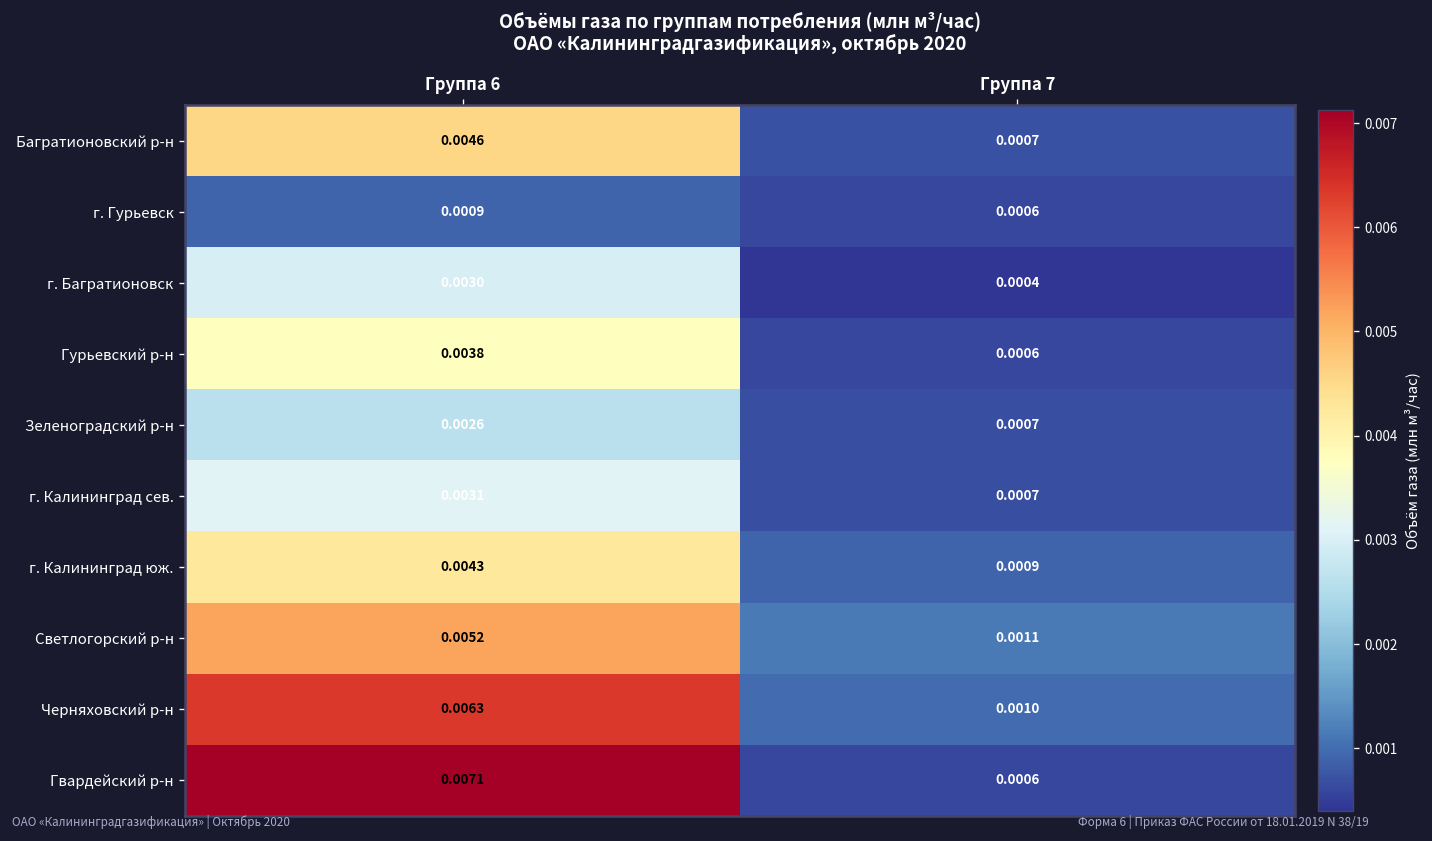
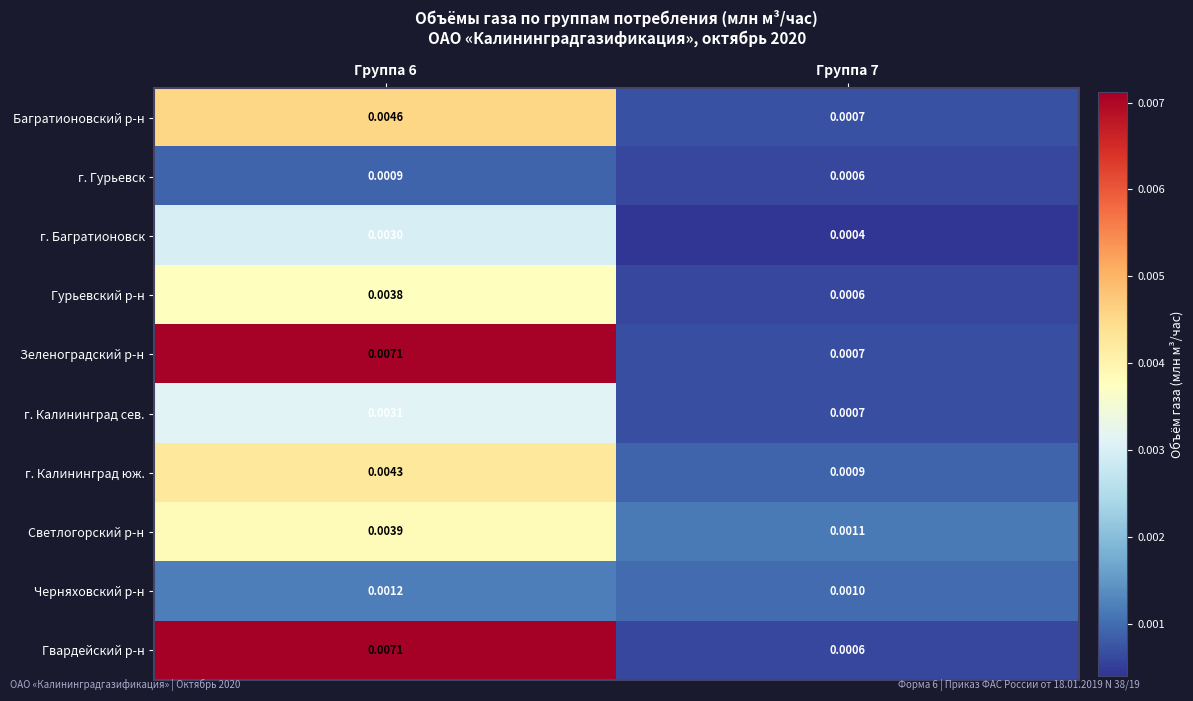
  {
    "Багратионовский р-н": {
      "Группа 6": 0.0046,
      "Группа 7": 0.0007
    },
    "г. Гурьевск": {
      "Группа 6": 0.0009,
      "Группа 7": 0.0006
    },
    "г. Багратионовск": {
      "Группа 7": 0.0004
    },
    "Гурьевский р-н": {
      "Группа 6": 0.0038,
      "Группа 7": 0.0006
    },
    "Зеленоградский р-н": {
-     "Группа 6": 0.0026,
+     "Группа 6": 0.0071,
      "Группа 7": 0.0007
    },
    "г. Калининград сев.": {
      "Группа 7": 0.0007
    },
    "г. Калининград юж.": {
      "Группа 6": 0.0043,
      "Группа 7": 0.0009
    },
    "Светлогорский р-н": {
-     "Группа 6": 0.0052,
+     "Группа 6": 0.0039,
      "Группа 7": 0.0011
    },
    "Черняховский р-н": {
-     "Группа 6": 0.0063,
+     "Группа 6": 0.0012,
      "Группа 7": 0.0010
    },
    "Гвардейский р-н": {
      "Группа 6": 0.0071,
      "Группа 7": 0.0006
    }
  }
